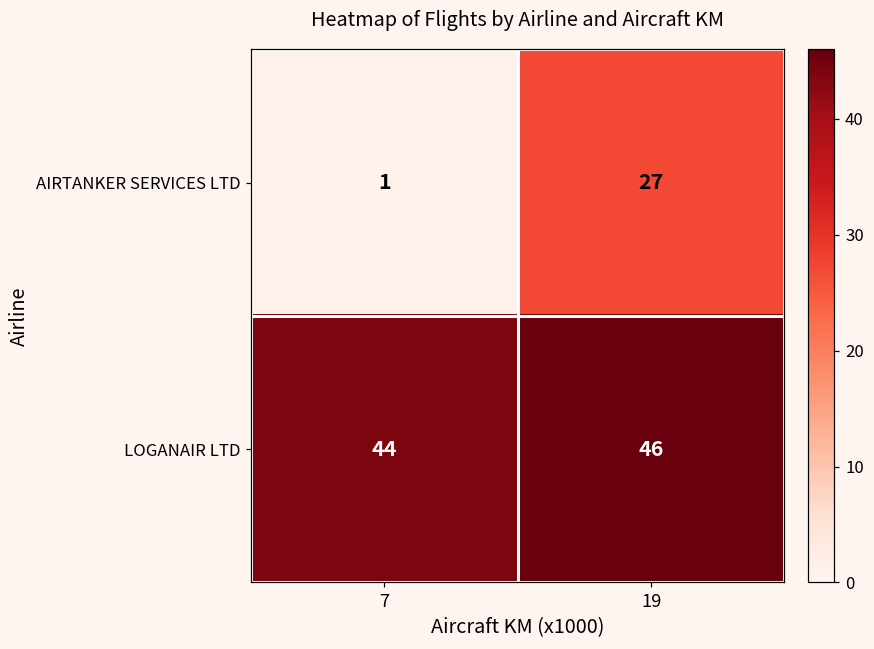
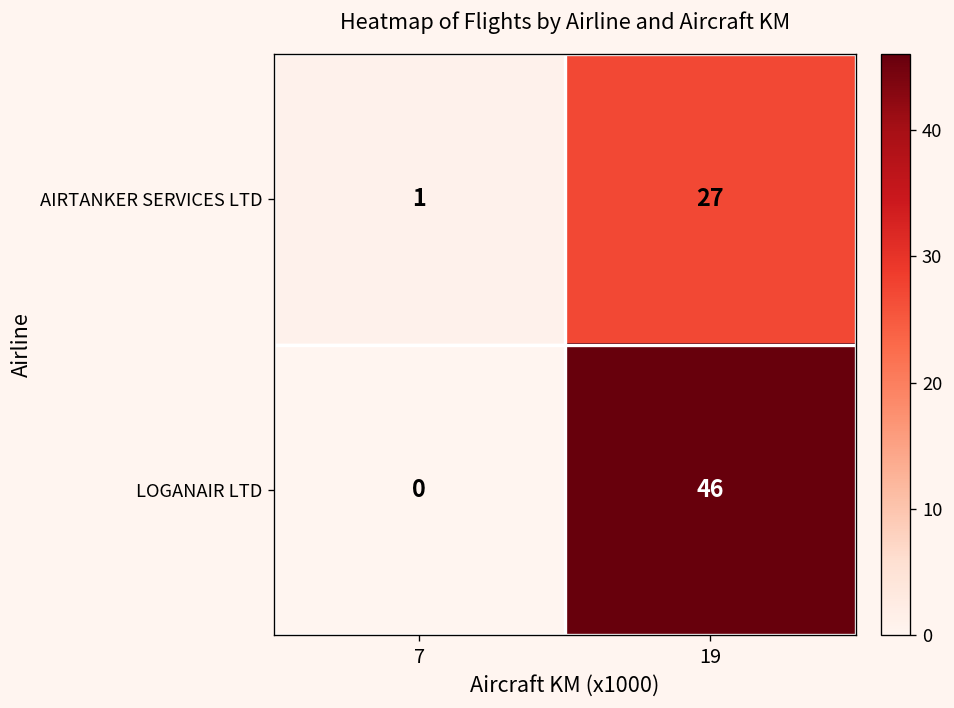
  {
    "AIRTANKER SERVICES LTD": {
      "7": 1,
      "19": 27
    },
    "LOGANAIR LTD": {
-     "7": 44,
+     "7": 0,
      "19": 46
    }
  }
